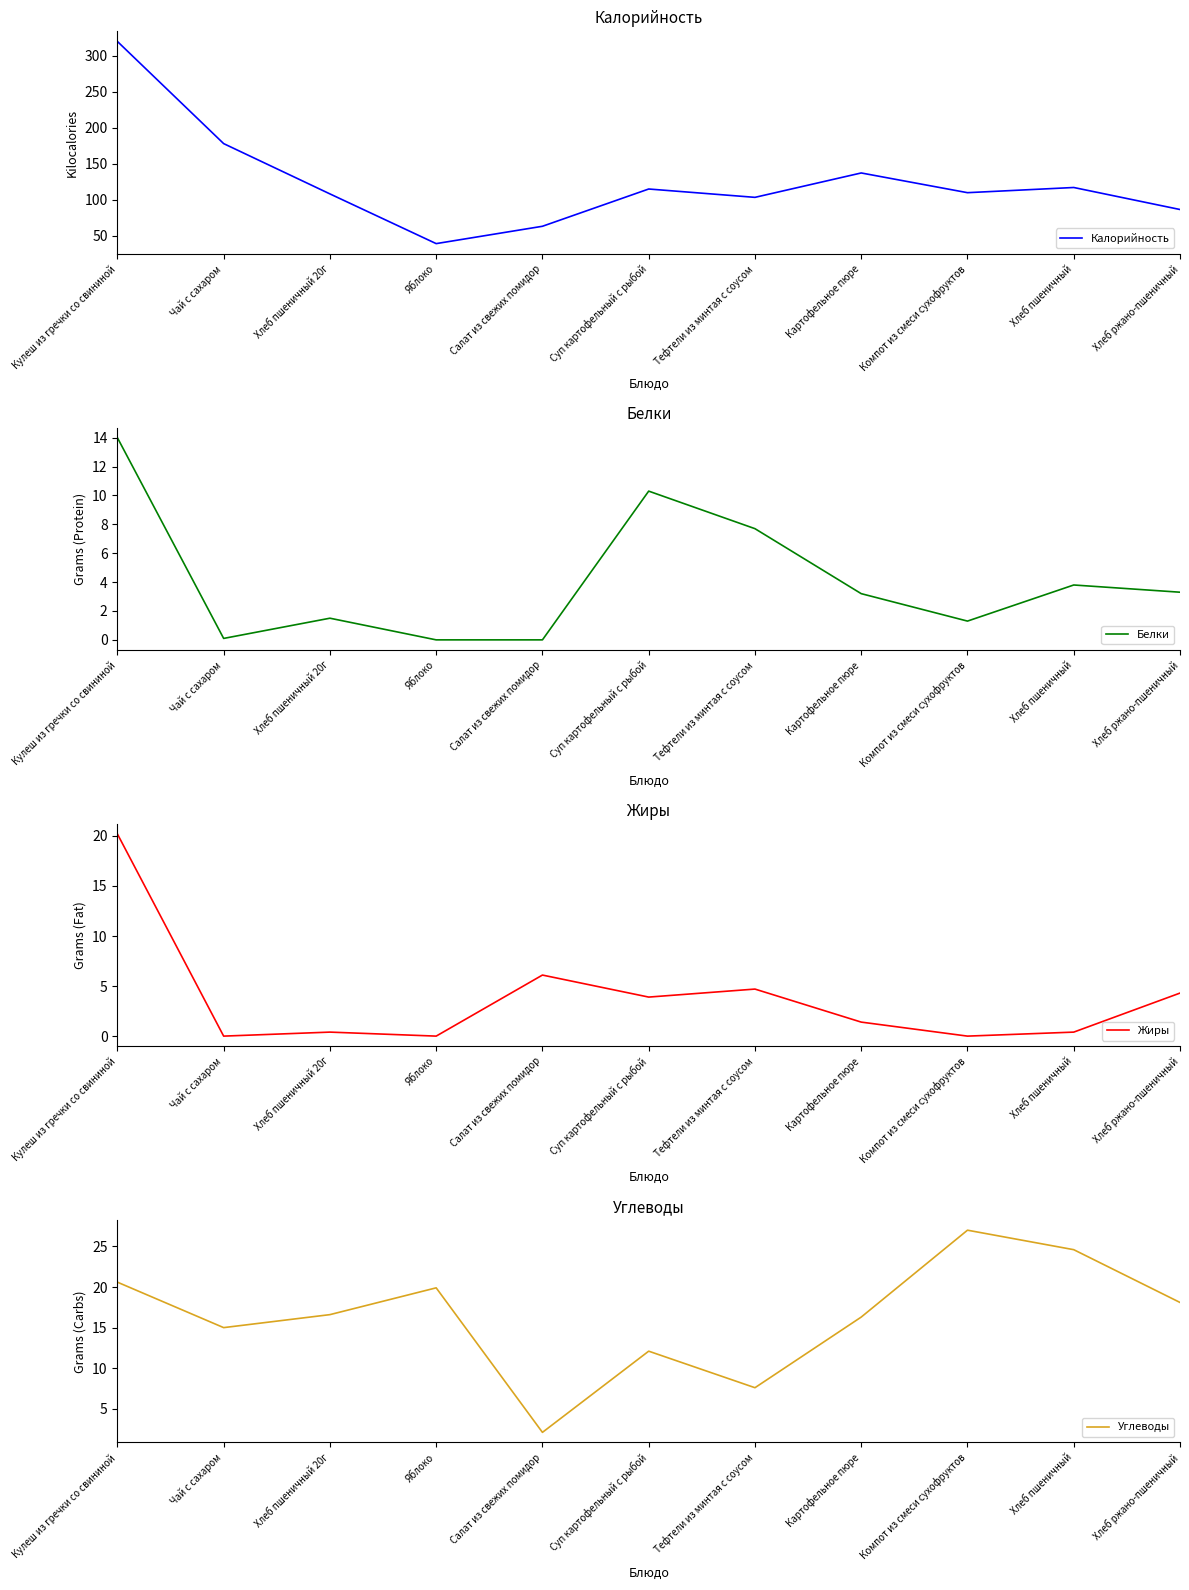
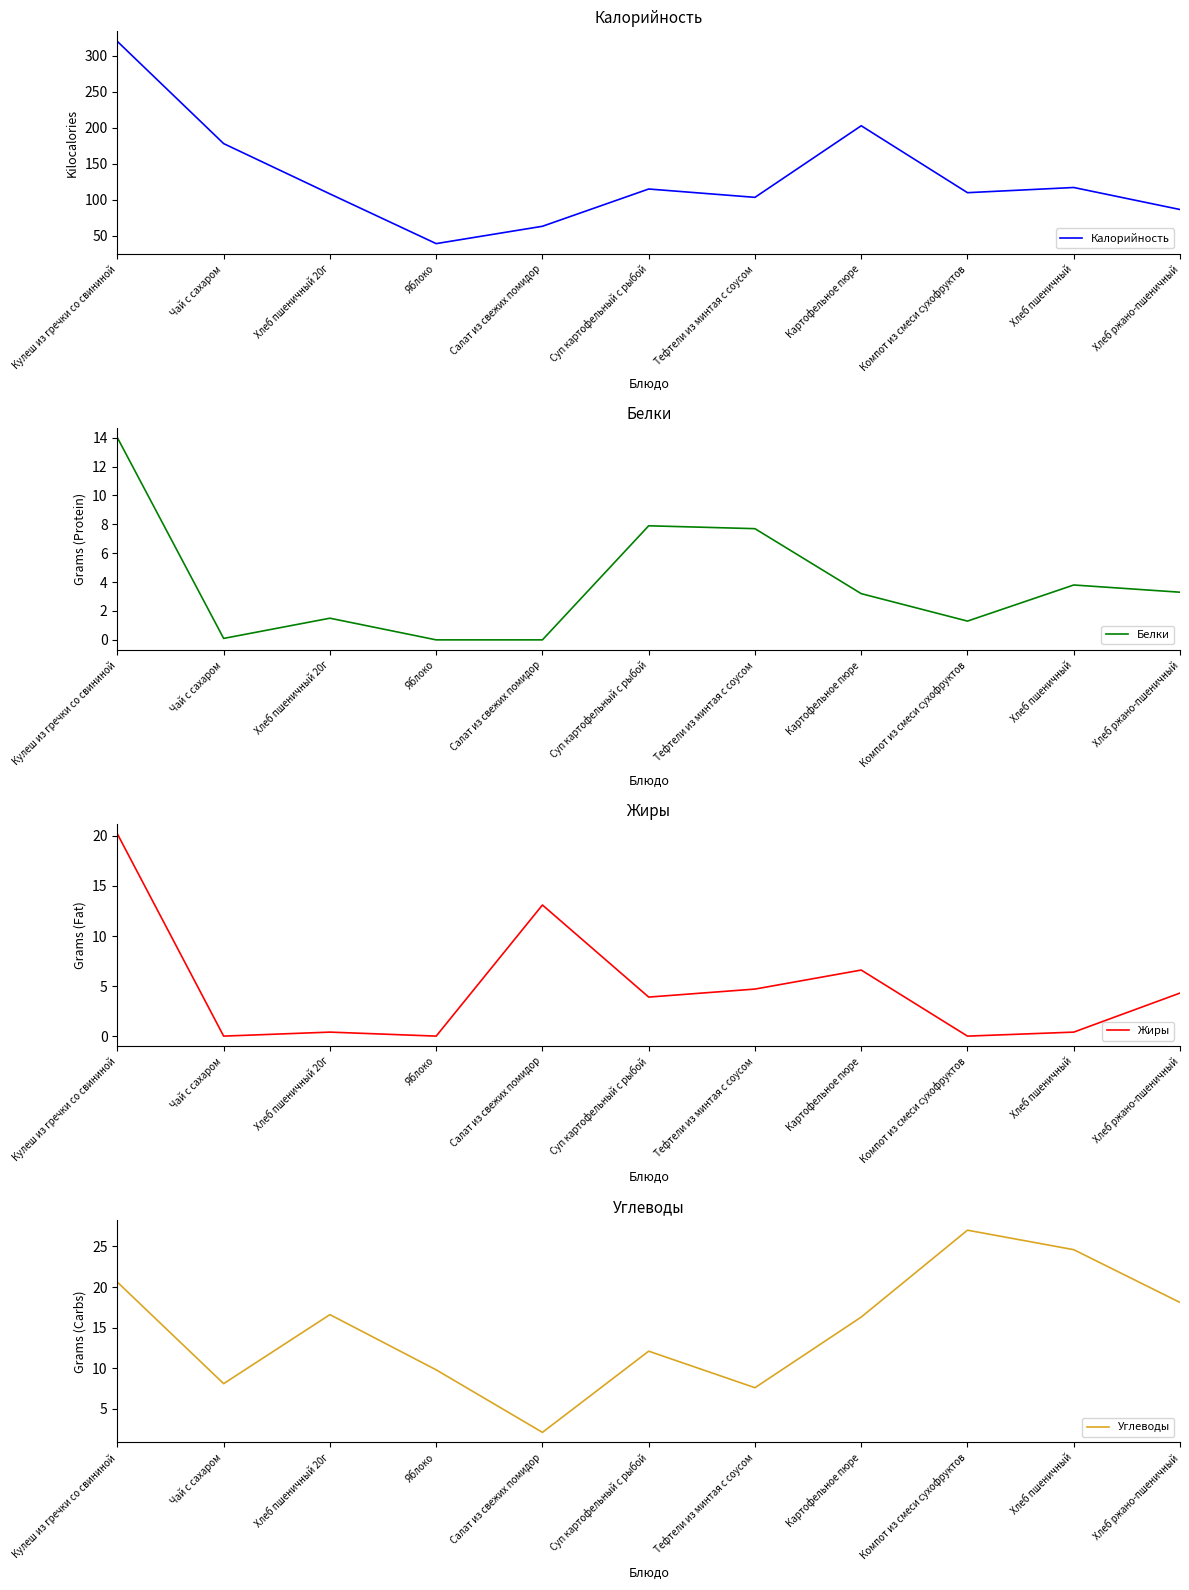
  {
    "Калорийность": {
      "Кулеш из гречки со свининой": 320,
      "Чай с сахаром": 180,
      "Хлеб пшеничный 20г": 110,
      "Яблоко": 40,
      "Салат из свежих помидор": 60,
      "Суп картофельный с рыбой": 120,
      "Тефтели из минтая с соусом": 100,
-     "Картофельное пюре": 140,
+     "Картофельное пюре": 200,
      "Компот из смеси сухофруктов": 110,
      "Хлеб пшеничный": 120,
      "Хлеб ржано-пшеничный": 90
    },
    "Белки": {
      "Кулеш из гречки со свининой": 14.0,
      "Чай с сахаром": 0.1,
      "Хлеб пшеничный 20г": 1.5,
      "Яблоко": 0.0,
      "Салат из свежих помидор": 0.0,
-     "Суп картофельный с рыбой": 10.3,
+     "Суп картофельный с рыбой": 7.9,
      "Тефтели из минтая с соусом": 7.7,
      "Картофельное пюре": 3.2,
      "Компот из смеси сухофруктов": 1.3,
      "Хлеб пшеничный": 3.8,
      "Хлеб ржано-пшеничный": 3.3
    },
    "Жиры": {
      "Кулеш из гречки со свининой": 20.2,
      "Чай с сахаром": 0.0,
      "Хлеб пшеничный 20г": 0.4,
      "Яблоко": 0.0,
-     "Салат из свежих помидор": 6.1,
+     "Салат из свежих помидор": 13.1,
      "Суп картофельный с рыбой": 3.9,
      "Тефтели из минтая с соусом": 4.7,
-     "Картофельное пюре": 1.4,
+     "Картофельное пюре": 6.6,
      "Компот из смеси сухофруктов": 0.0,
      "Хлеб пшеничный": 0.4,
      "Хлеб ржано-пшеничный": 4.3
    },
    "Углеводы": {
      "Кулеш из гречки со свининой": 21,
-     "Чай с сахаром": 15,
+     "Чай с сахаром": 8,
      "Хлеб пшеничный 20г": 17,
-     "Яблоко": 20,
+     "Яблоко": 10,
      "Салат из свежих помидор": 2,
      "Суп картофельный с рыбой": 12,
      "Тефтели из минтая с соусом": 8,
      "Картофельное пюре": 16,
      "Компот из смеси сухофруктов": 27,
      "Хлеб пшеничный": 25,
      "Хлеб ржано-пшеничный": 18
    }
  }
